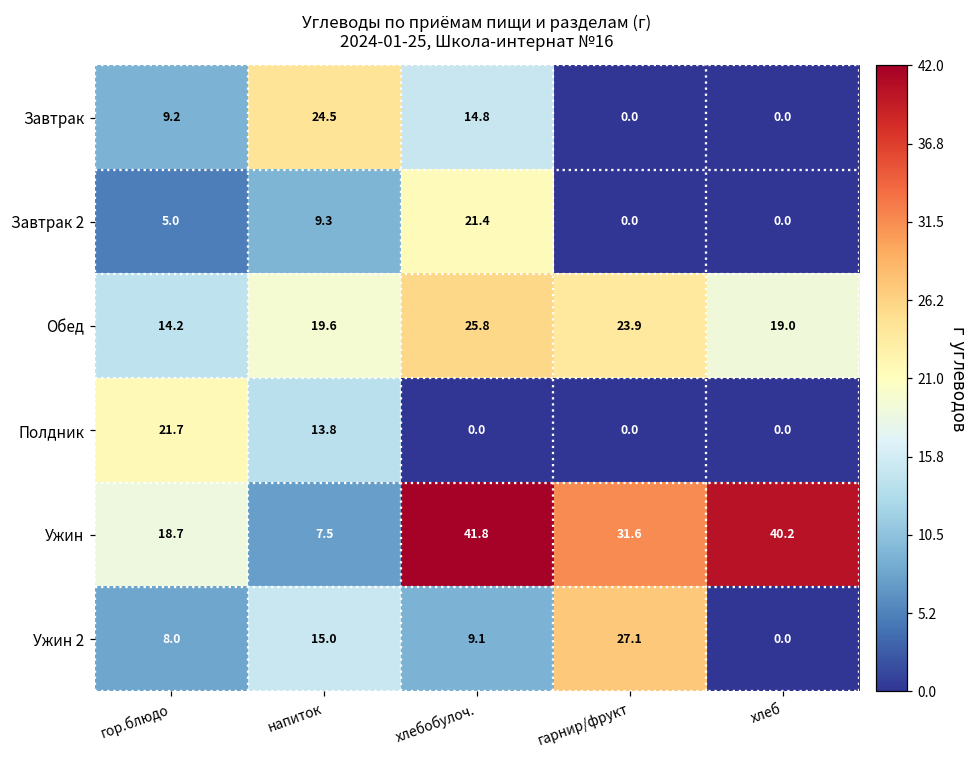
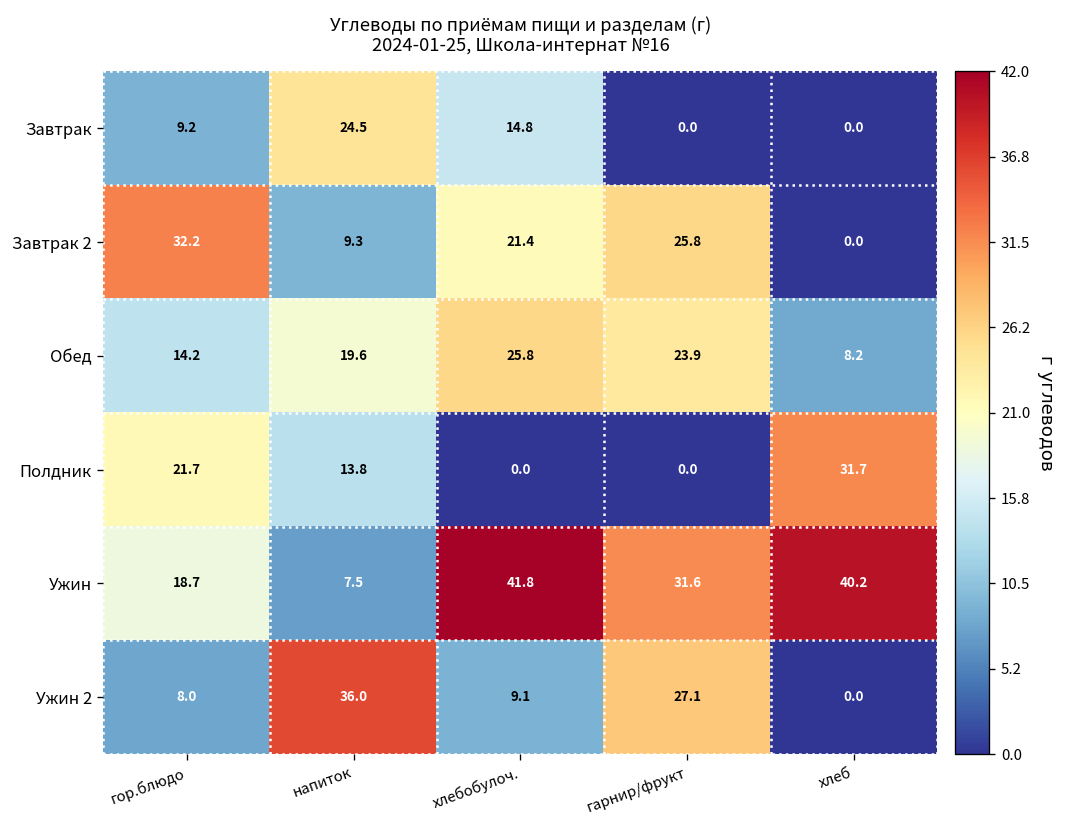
  {
    "Завтрак": {
      "гор.блюдо": 9.2,
      "напиток": 24.5,
      "хлебобулоч.": 14.8,
      "гарнир/фрукт": 0.0,
      "хлеб": 0.0
    },
    "Завтрак 2": {
-     "гор.блюдо": 5.0,
+     "гор.блюдо": 32.2,
      "напиток": 9.3,
      "хлебобулоч.": 21.4,
-     "гарнир/фрукт": 0.0,
+     "гарнир/фрукт": 25.8,
      "хлеб": 0.0
    },
    "Обед": {
      "гор.блюдо": 14.2,
      "напиток": 19.6,
      "хлебобулоч.": 25.8,
      "гарнир/фрукт": 23.9,
-     "хлеб": 19.0
+     "хлеб": 8.2
    },
    "Полдник": {
      "гор.блюдо": 21.7,
      "напиток": 13.8,
      "хлебобулоч.": 0.0,
      "гарнир/фрукт": 0.0,
-     "хлеб": 0.0
+     "хлеб": 31.7
    },
    "Ужин": {
      "гор.блюдо": 18.7,
      "напиток": 7.5,
      "хлебобулоч.": 41.8,
      "гарнир/фрукт": 31.6,
      "хлеб": 40.2
    },
    "Ужин 2": {
      "гор.блюдо": 8.0,
-     "напиток": 15.0,
+     "напиток": 36.0,
      "хлебобулоч.": 9.1,
      "гарнир/фрукт": 27.1,
      "хлеб": 0.0
    }
  }
